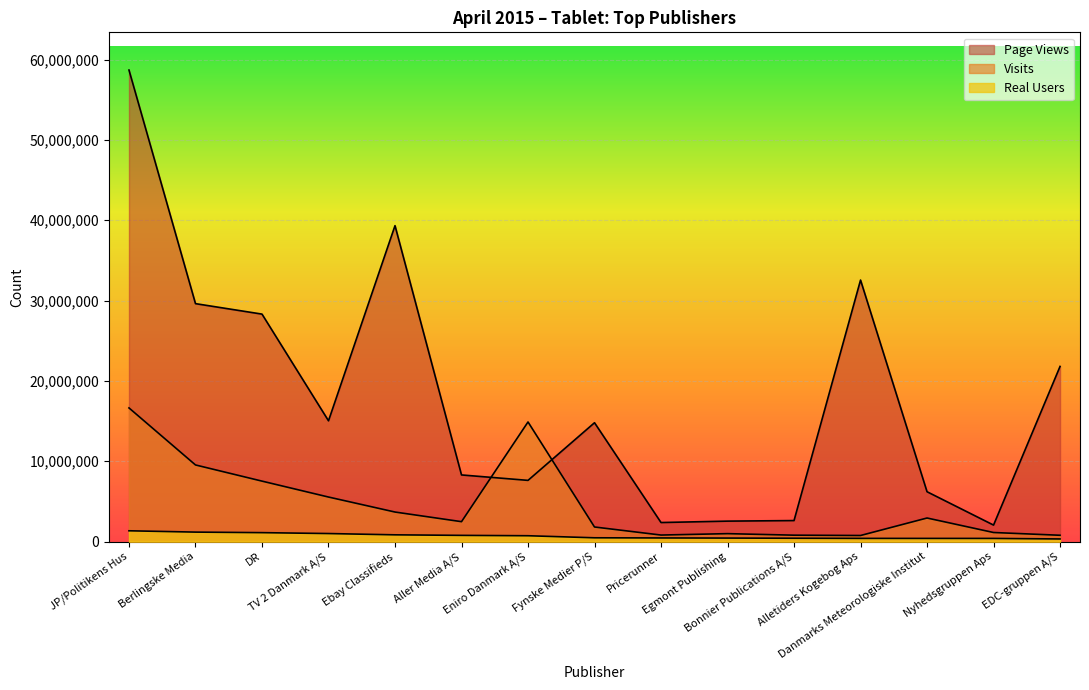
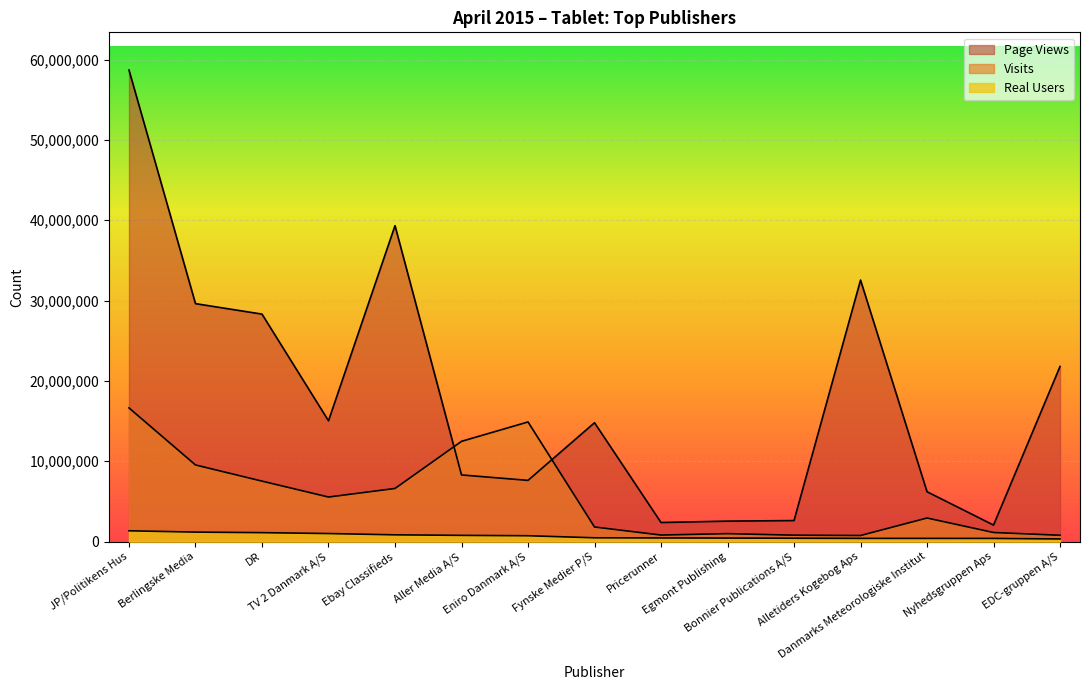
  {
    "Page Views": {
      "JP/Politikens Hus": "59,000,000",
      "Berlingske Media": "30,000,000",
      "DR": "28,000,000",
      "TV 2 Danmark A/S": "15,000,000",
      "Ebay Classifieds": "39,000,000",
      "Aller Media A/S": "8,000,000",
      "Eniro Danmark A/S": "8,000,000",
      "Fynske Medier P/S": "15,000,000",
      "Pricerunner": "2,000,000",
      "Egmont Publishing": "3,000,000",
      "Bonnier Publications A/S": "3,000,000",
      "Alletiders Kogebog Aps": "33,000,000",
      "Danmarks Meteorologiske Institut": "6,000,000",
      "Nyhedsgruppen Aps": "2,000,000",
      "EDC-gruppen A/S": "22,000,000"
    },
    "Visits": {
      "JP/Politikens Hus": "17,000,000",
      "Berlingske Media": "10,000,000",
      "DR": "8,000,000",
      "TV 2 Danmark A/S": "6,000,000",
-     "Ebay Classifieds": "4,000,000",
-     "Aller Media A/S": "2,000,000",
+     "Ebay Classifieds": "7,000,000",
+     "Aller Media A/S": "12,000,000",
      "Eniro Danmark A/S": "15,000,000",
      "Fynske Medier P/S": "2,000,000",
      "Pricerunner": "1,000,000",
      "Egmont Publishing": "1,000,000",
      "Bonnier Publications A/S": "1,000,000",
      "Alletiders Kogebog Aps": "1,000,000",
      "Danmarks Meteorologiske Institut": "3,000,000",
      "Nyhedsgruppen Aps": "1,000,000",
      "EDC-gruppen A/S": "1,000,000"
    },
    "Real Users": {
      "JP/Politikens Hus": "1,000,000",
      "Berlingske Media": "1,000,000",
      "DR": "1,000,000",
      "TV 2 Danmark A/S": "1,000,000",
      "Ebay Classifieds": "1,000,000",
      "Aller Media A/S": "1,000,000",
      "Eniro Danmark A/S": "1,000,000",
      "Fynske Medier P/S": "0",
      "Pricerunner": "0",
      "Egmont Publishing": "0",
      "Bonnier Publications A/S": "0",
      "Alletiders Kogebog Aps": "0",
      "Danmarks Meteorologiske Institut": "0",
      "Nyhedsgruppen Aps": "0",
      "EDC-gruppen A/S": "0"
    }
  }
